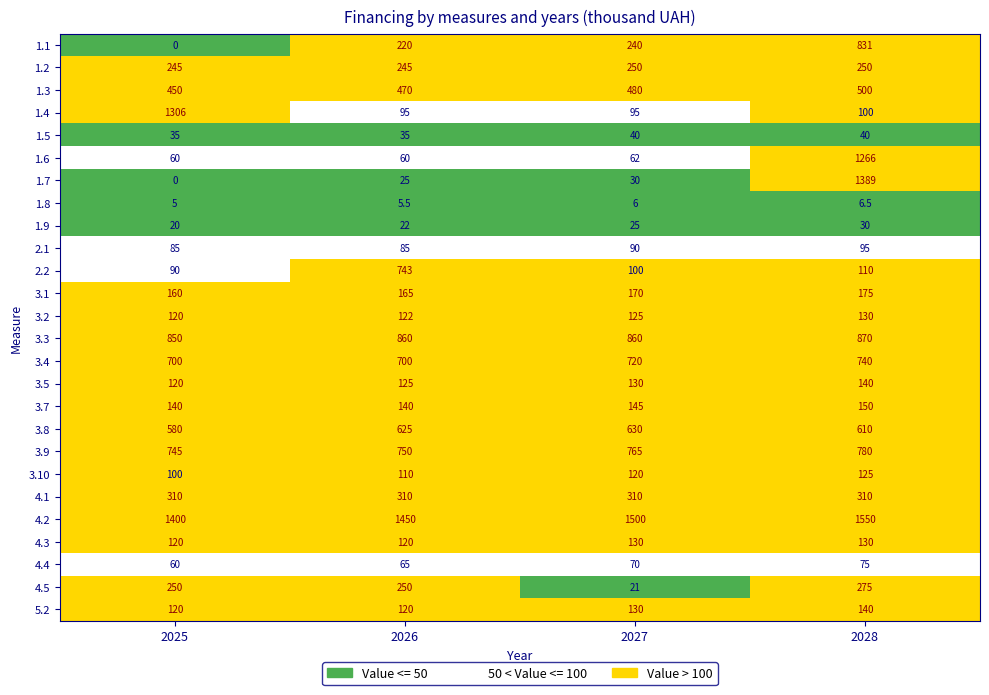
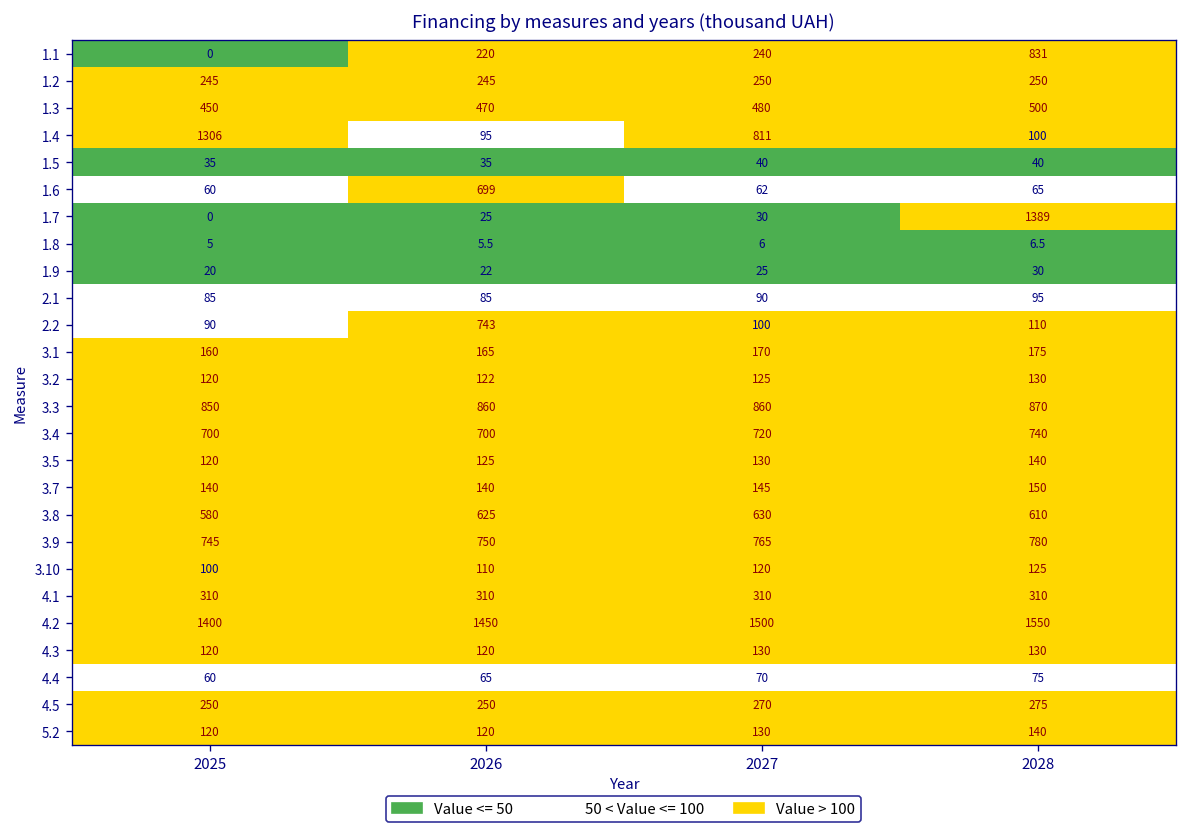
  {
    "1.1": {
      "2025": 0,
      "2026": 220,
      "2027": 240,
      "2028": 831
    },
    "1.2": {
      "2025": 245,
      "2026": 245,
      "2027": 250,
      "2028": 250
    },
    "1.3": {
      "2025": 450,
      "2026": 470,
      "2027": 480,
      "2028": 500
    },
    "1.4": {
      "2025": 1306,
      "2026": 95,
-     "2027": 95,
+     "2027": 811,
      "2028": 100
    },
    "1.5": {
      "2025": 35,
      "2026": 35,
      "2027": 40,
      "2028": 40
    },
    "1.6": {
      "2025": 60,
-     "2026": 60,
+     "2026": 699,
      "2027": 62,
-     "2028": 1266
+     "2028": 65
    },
    "1.7": {
      "2025": 0,
      "2026": 25,
      "2027": 30,
      "2028": 1389
    },
    "1.8": {
      "2025": 5,
      "2026": 5.5,
      "2027": 6,
      "2028": 6.5
    },
    "1.9": {
      "2025": 20,
      "2026": 22,
      "2027": 25,
      "2028": 30
    },
    "2.1": {
      "2025": 85,
      "2026": 85,
      "2027": 90,
      "2028": 95
    },
    "2.2": {
      "2025": 90,
      "2026": 743,
      "2027": 100,
      "2028": 110
    },
    "3.1": {
      "2025": 160,
      "2026": 165,
      "2027": 170,
      "2028": 175
    },
    "3.2": {
      "2025": 120,
      "2026": 122,
      "2027": 125,
      "2028": 130
    },
    "3.3": {
      "2025": 850,
      "2026": 860,
      "2027": 860,
      "2028": 870
    },
    "3.4": {
      "2025": 700,
      "2026": 700,
      "2027": 720,
      "2028": 740
    },
    "3.5": {
      "2025": 120,
      "2026": 125,
      "2027": 130,
      "2028": 140
    },
    "3.7": {
      "2025": 140,
      "2026": 140,
      "2027": 145,
      "2028": 150
    },
    "3.8": {
      "2025": 580,
      "2026": 625,
      "2027": 630,
      "2028": 610
    },
    "3.9": {
      "2025": 745,
      "2026": 750,
      "2027": 765,
      "2028": 780
    },
    "3.10": {
      "2025": 100,
      "2026": 110,
      "2027": 120,
      "2028": 125
    },
    "4.1": {
      "2025": 310,
      "2026": 310,
      "2027": 310,
      "2028": 310
    },
    "4.2": {
      "2025": 1400,
      "2026": 1450,
      "2027": 1500,
      "2028": 1550
    },
    "4.3": {
      "2025": 120,
      "2026": 120,
      "2027": 130,
      "2028": 130
    },
    "4.4": {
      "2025": 60,
      "2026": 65,
      "2027": 70,
      "2028": 75
    },
    "4.5": {
      "2025": 250,
      "2026": 250,
-     "2027": 21,
+     "2027": 270,
      "2028": 275
    },
    "5.2": {
      "2025": 120,
      "2026": 120,
      "2027": 130,
      "2028": 140
    }
  }
